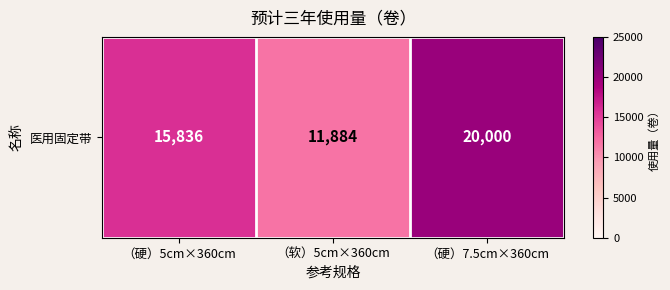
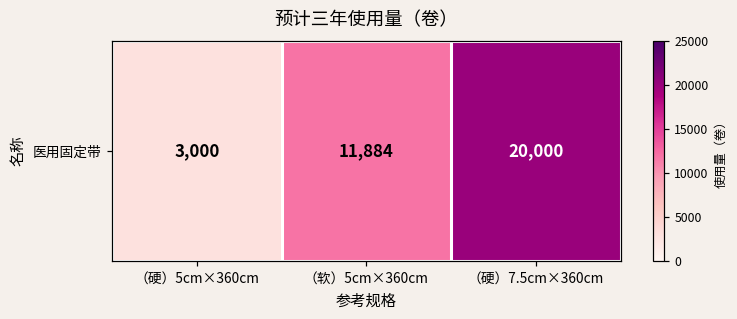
  {
    "医用固定带": {
-     "（硬）5cm×360cm": "15,836",
+     "（硬）5cm×360cm": "3,000",
      "（软）5cm×360cm": "11,884",
      "（硬）7.5cm×360cm": "20,000"
    }
  }
